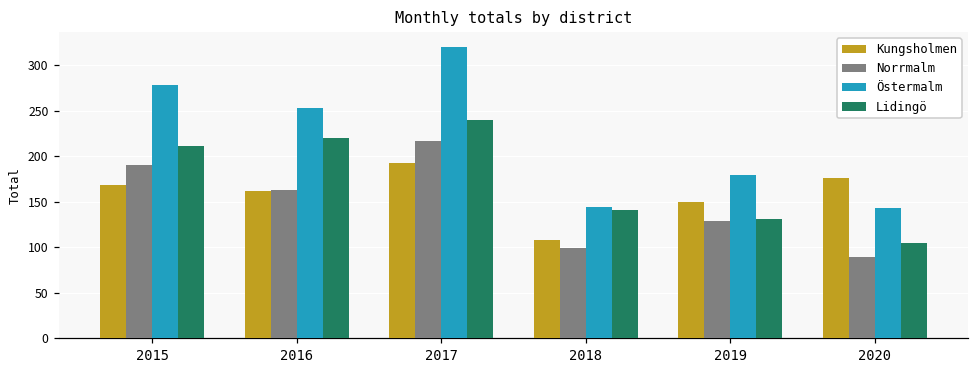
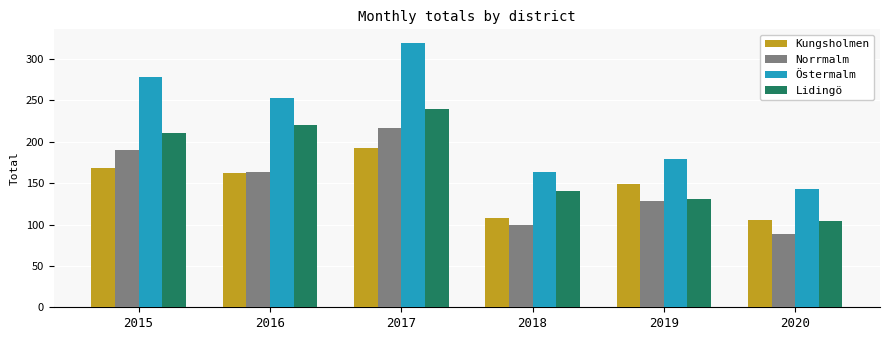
  {
    "Kungsholmen": {
      "2015": 170,
      "2016": 160,
      "2017": 190,
      "2018": 110,
      "2019": 150,
-     "2020": 180
+     "2020": 110
    },
    "Norrmalm": {
      "2015": 190,
      "2016": 160,
      "2017": 220,
      "2018": 100,
      "2019": 130,
      "2020": 90
    },
    "Östermalm": {
      "2015": 280,
      "2016": 250,
      "2017": 320,
-     "2018": 140,
+     "2018": 160,
      "2019": 180,
      "2020": 140
    },
    "Lidingö": {
      "2015": 210,
      "2016": 220,
      "2017": 240,
      "2018": 140,
      "2019": 130,
      "2020": 100
    }
  }
